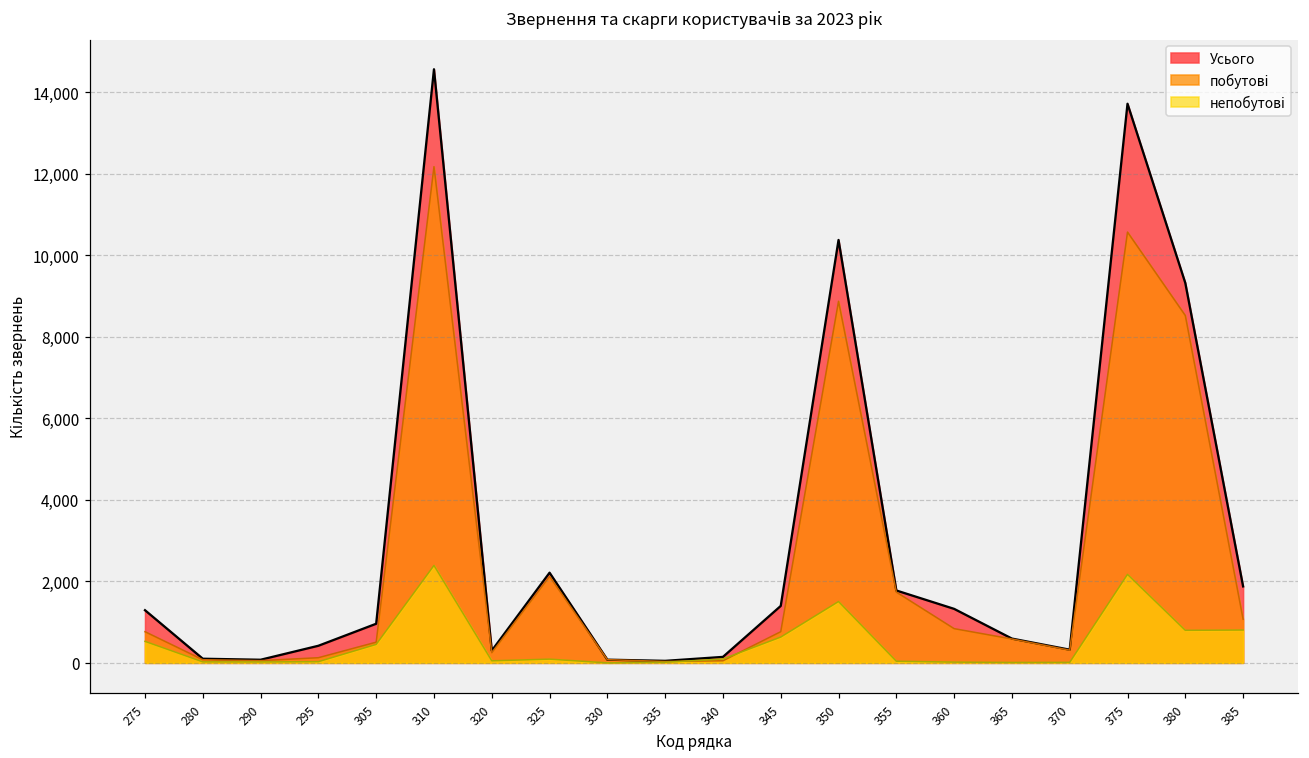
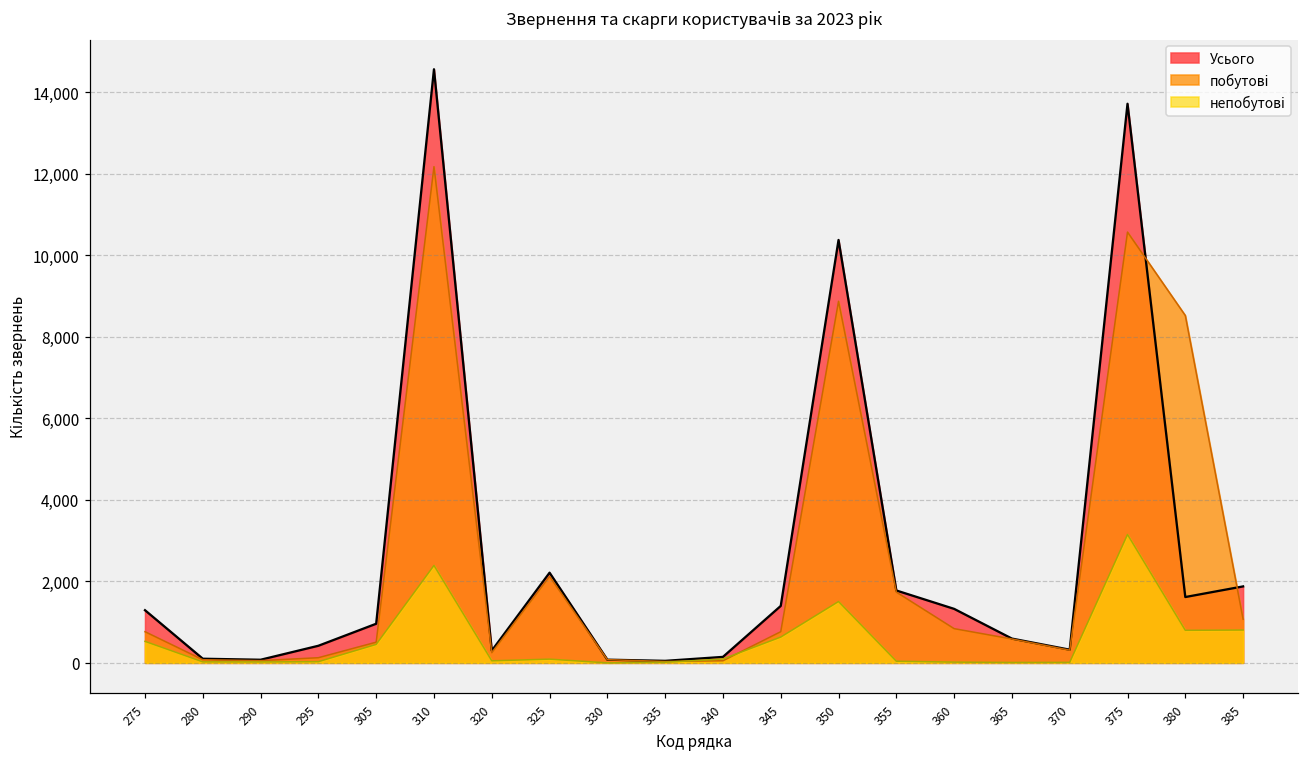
  {
    "Усього": {
      "275": "1,300",
      "295": "400",
      "305": "1,000",
      "310": "14,600",
      "325": "2,200",
      "345": "1,400",
      "350": "10,400",
      "360": "1,300",
      "375": "13,700",
-     "380": "9,300",
+     "380": "1,600",
      "385": "1,900"
    },
    "побутові": {
      "275": "800",
      "295": "100",
      "310": "12,200",
      "325": "2,100",
      "345": "800",
      "350": "8,900",
      "360": "800",
      "375": "10,600",
      "380": "8,500",
      "385": "1,100"
    },
    "непобутові": {
      "275": "500",
      "295": "0",
      "310": "2,400",
      "320": "100",
      "325": "100",
      "330": "0",
      "345": "600",
      "350": "1,500",
      "355": "0",
      "360": "0",
      "365": "0",
      "370": "0",
-     "375": "2,200",
+     "375": "3,100",
      "380": "800",
      "385": "800"
    }
  }
